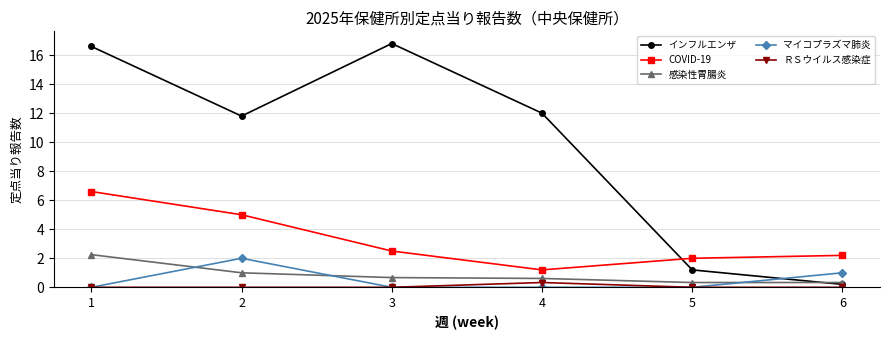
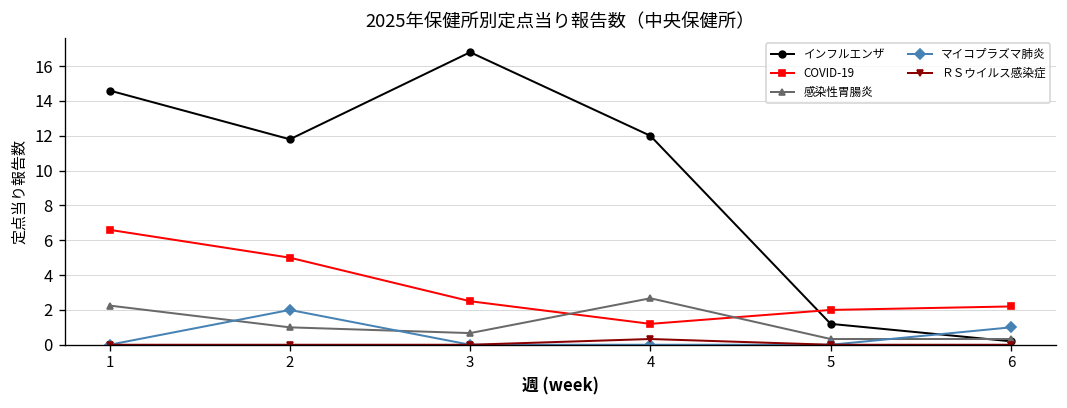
  {
    "インフルエンザ": {
-     "1": 16.6,
+     "1": 14.6,
      "2": 11.8,
      "3": 16.8,
      "4": 12.0,
      "5": 1.2
    },
    "COVID-19": {
      "1": 6.6,
      "2": 5.0,
      "3": 2.5,
      "4": 1.2,
      "5": 2.0,
      "6": 2.2
    },
    "感染性胃腸炎": {
      "1": 2.3,
      "2": 1.0,
      "3": 0.7,
-     "4": 0.6,
+     "4": 2.7,
      "5": 0.3
    },
    "マイコプラズマ肺炎": {
      "2": 2.0,
      "4": 0.0,
      "6": 1.0
    },
    "ＲＳウイルス感染症": {
      "2": 0.0,
      "4": 0.3,
      "6": 0.0
    }
  }
